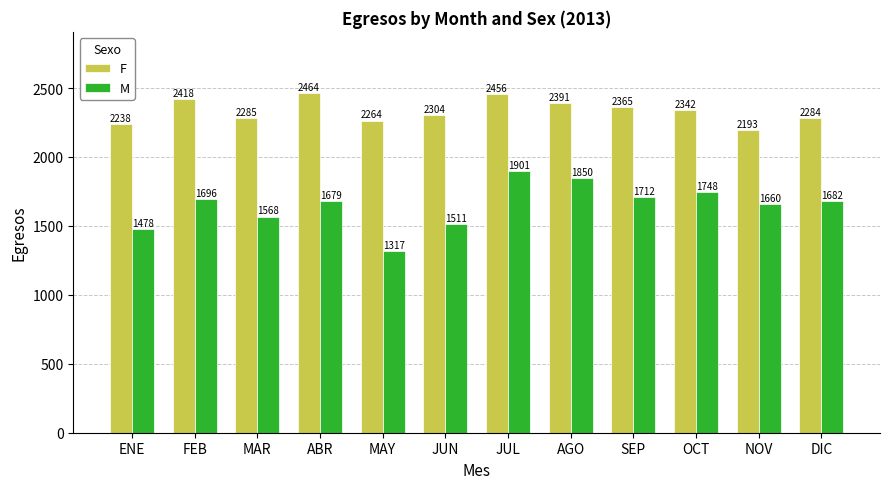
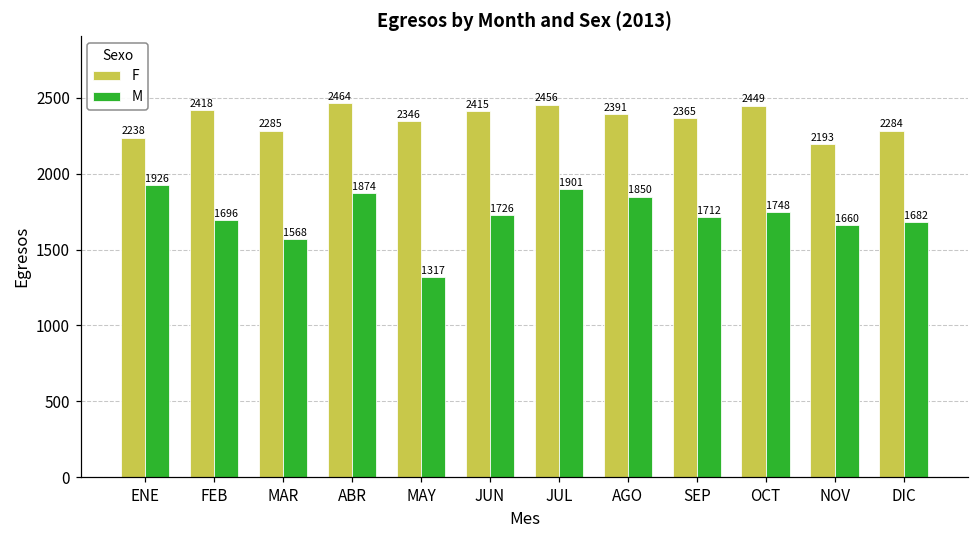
  {
    "F": {
      "ENE": 2238,
      "FEB": 2418,
      "MAR": 2285,
      "ABR": 2464,
-     "MAY": 2264,
-     "JUN": 2304,
+     "MAY": 2346,
+     "JUN": 2415,
      "JUL": 2456,
      "AGO": 2391,
      "SEP": 2365,
-     "OCT": 2342,
+     "OCT": 2449,
      "NOV": 2193,
      "DIC": 2284
    },
    "M": {
-     "ENE": 1478,
+     "ENE": 1926,
      "FEB": 1696,
      "MAR": 1568,
-     "ABR": 1679,
+     "ABR": 1874,
      "MAY": 1317,
-     "JUN": 1511,
+     "JUN": 1726,
      "JUL": 1901,
      "AGO": 1850,
      "SEP": 1712,
      "OCT": 1748,
      "NOV": 1660,
      "DIC": 1682
    }
  }
